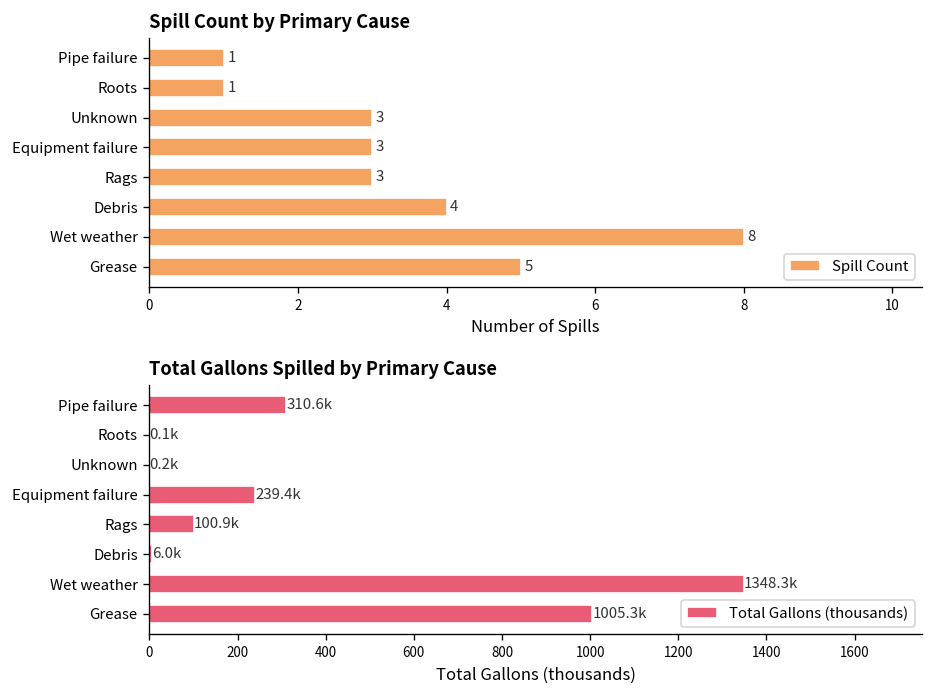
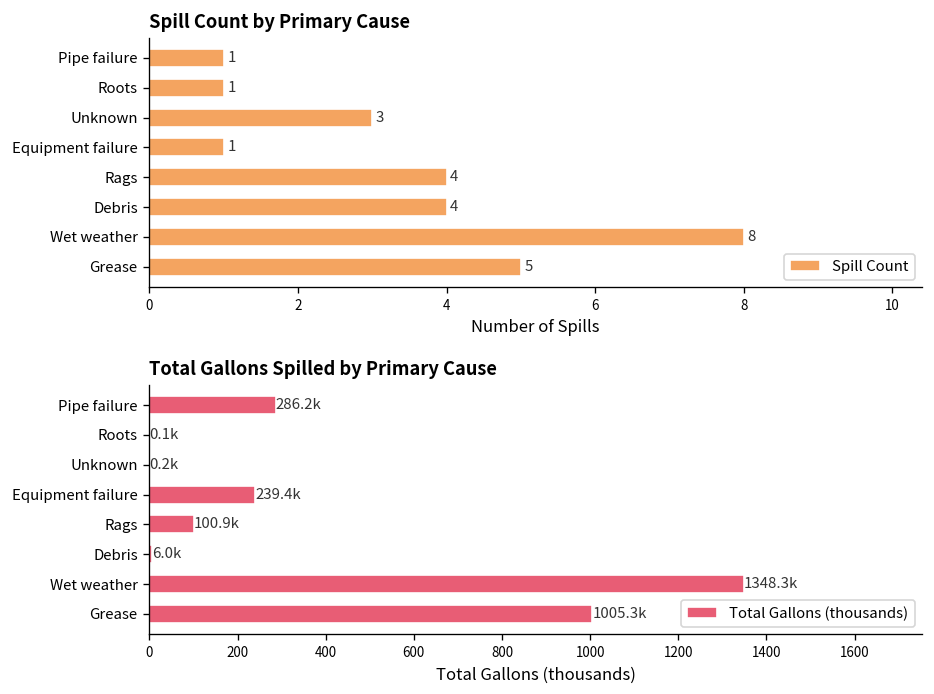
  {
    "Spill Count by Primary Cause": {
      "Pipe failure": "1",
      "Roots": "1",
      "Unknown": "3",
-     "Equipment failure": "3",
-     "Rags": "3",
+     "Equipment failure": "1",
+     "Rags": "4",
      "Debris": "4",
      "Wet weather": "8",
      "Grease": "5"
    },
    "Total Gallons Spilled by Primary Cause": {
-     "Pipe failure": "310.6k",
+     "Pipe failure": "286.2k",
      "Roots": "0.1k",
      "Unknown": "0.2k",
      "Equipment failure": "239.4k",
      "Rags": "100.9k",
      "Debris": "6.0k",
      "Wet weather": "1348.3k",
      "Grease": "1005.3k"
    }
  }
